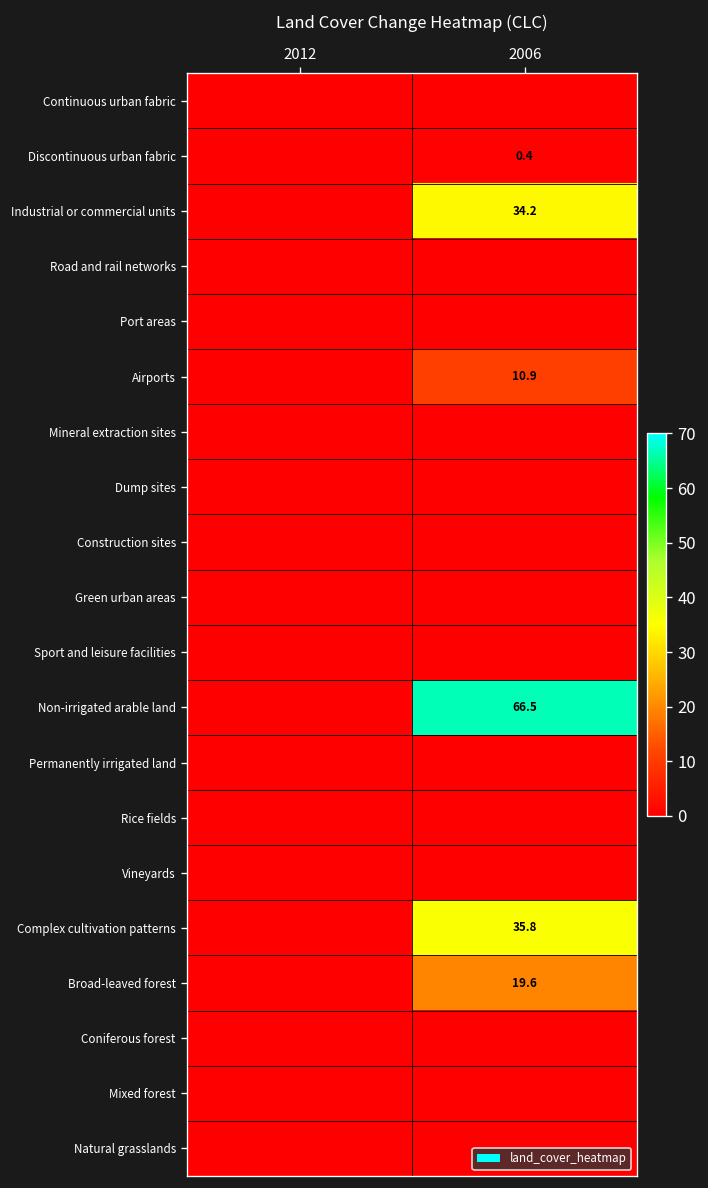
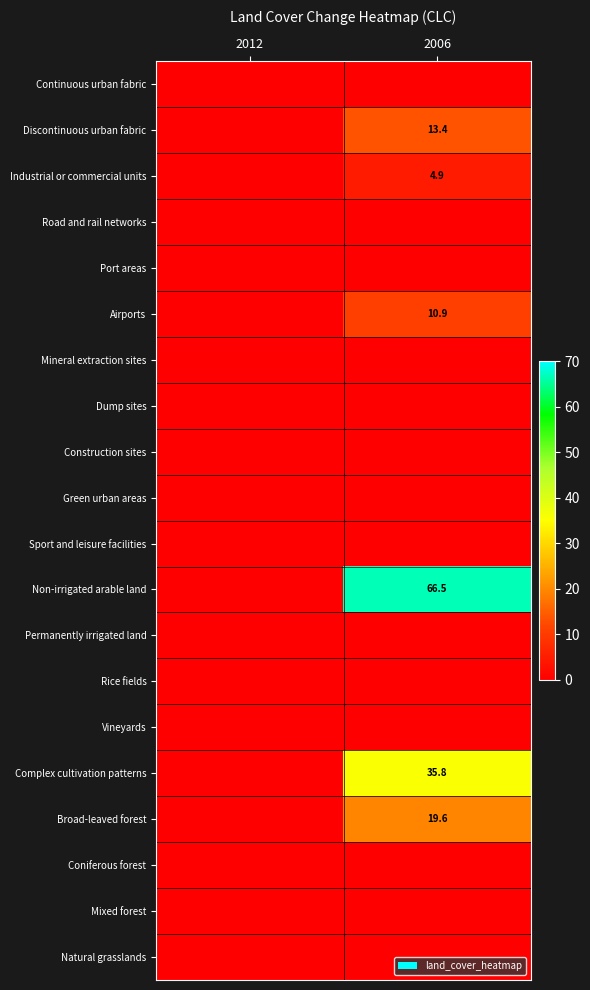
  {
    "Discontinuous urban fabric": {
-     "2006": 0.4
+     "2006": 13.4
    },
    "Industrial or commercial units": {
-     "2006": 34.2
+     "2006": 4.9
    },
    "Airports": {
      "2006": 10.9
    },
    "Non-irrigated arable land": {
      "2006": 66.5
    },
    "Complex cultivation patterns": {
      "2006": 35.8
    },
    "Broad-leaved forest": {
      "2006": 19.6
    }
  }
